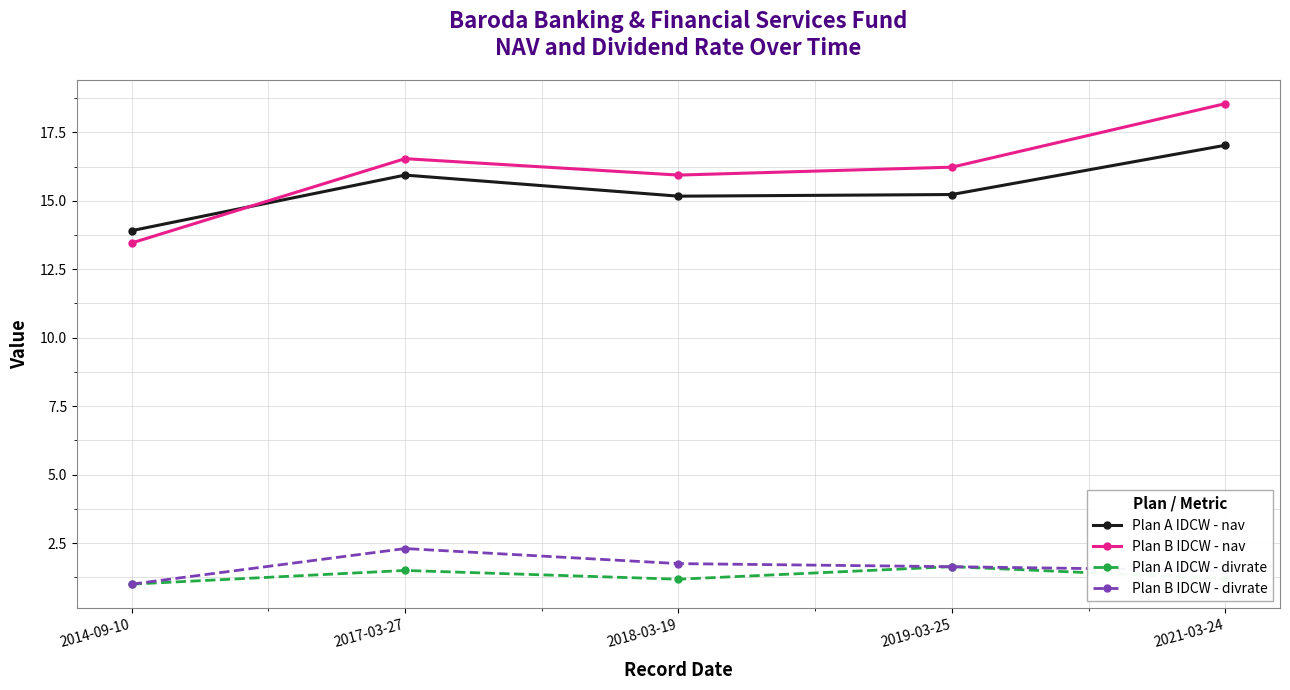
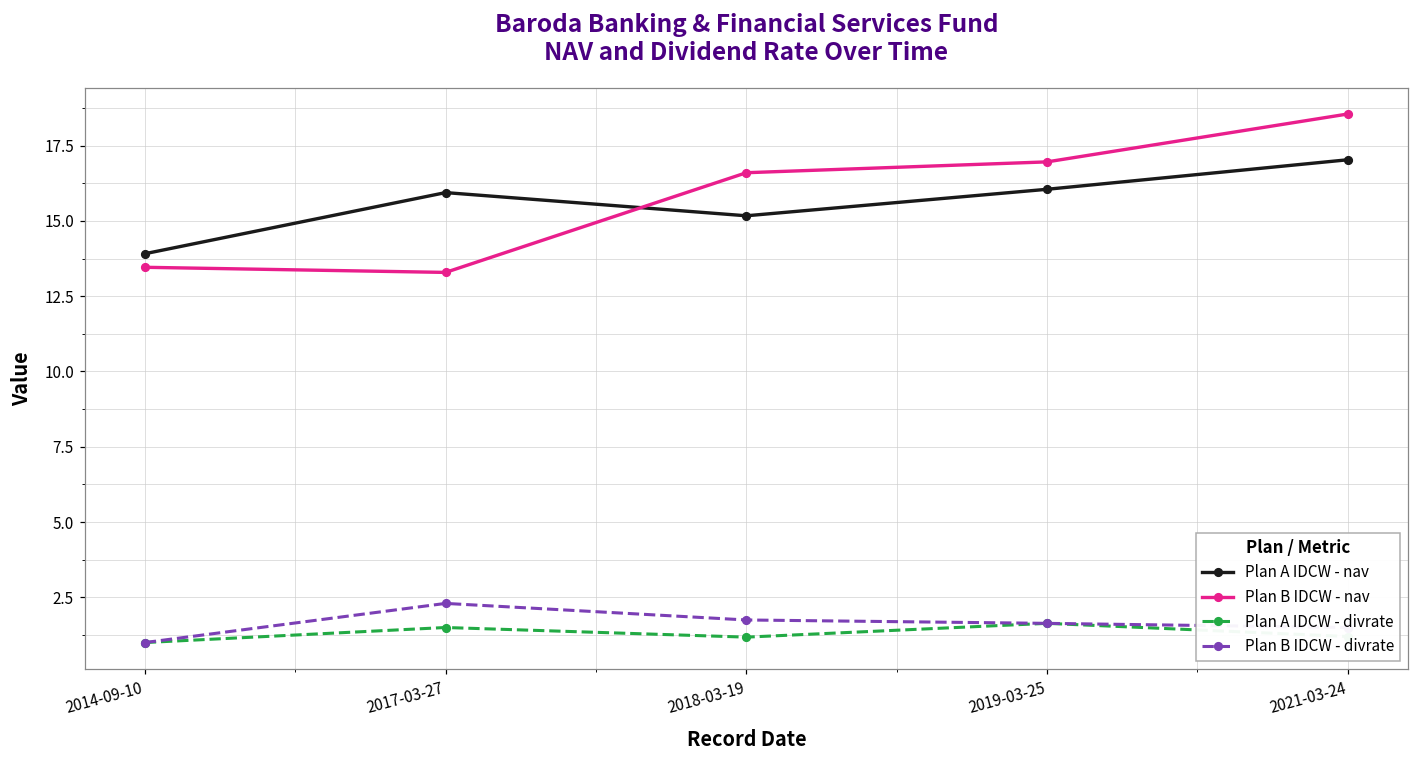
  {
    "Plan A IDCW - nav": {
      "2014-09-10": 13.9,
      "2017-03-27": 15.9,
      "2018-03-19": 15.2,
-     "2019-03-25": 15.2,
+     "2019-03-25": 16.1,
      "2021-03-24": 17.0
    },
    "Plan B IDCW - nav": {
      "2014-09-10": 13.5,
-     "2017-03-27": 16.5,
-     "2018-03-19": 15.9,
-     "2019-03-25": 16.2,
+     "2017-03-27": 13.3,
+     "2018-03-19": 16.6,
+     "2019-03-25": 17.0,
      "2021-03-24": 18.6
    },
    "Plan A IDCW - divrate": {
      "2017-03-27": 1.5,
      "2018-03-19": 1.2
    },
    "Plan B IDCW - divrate": {
      "2017-03-27": 2.3,
      "2018-03-19": 1.8
    }
  }
